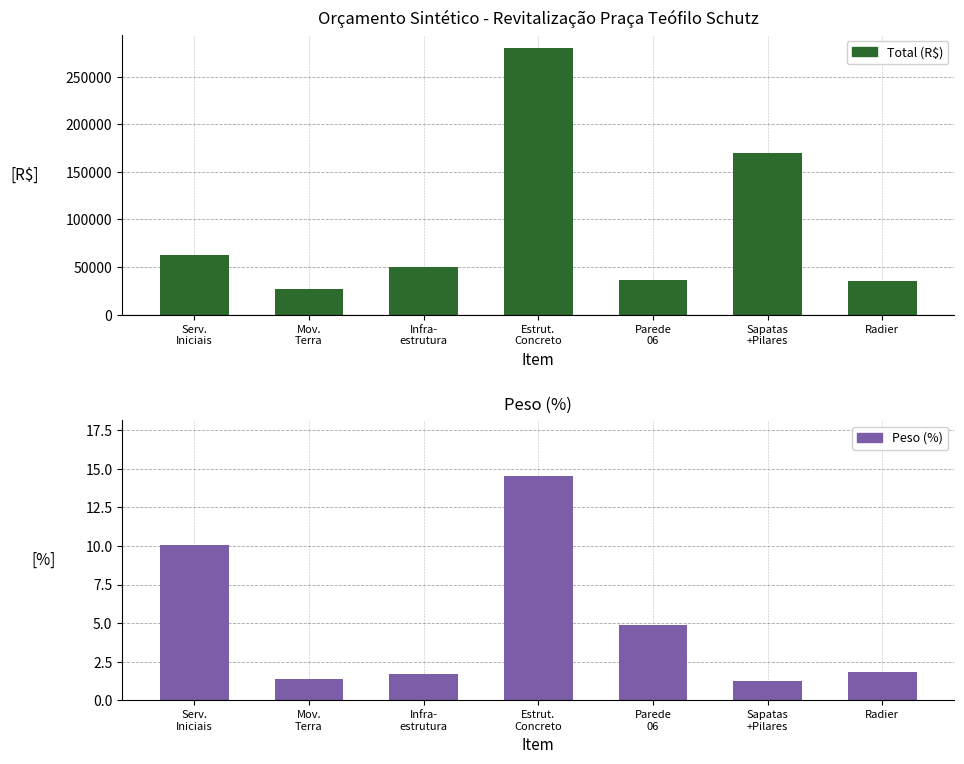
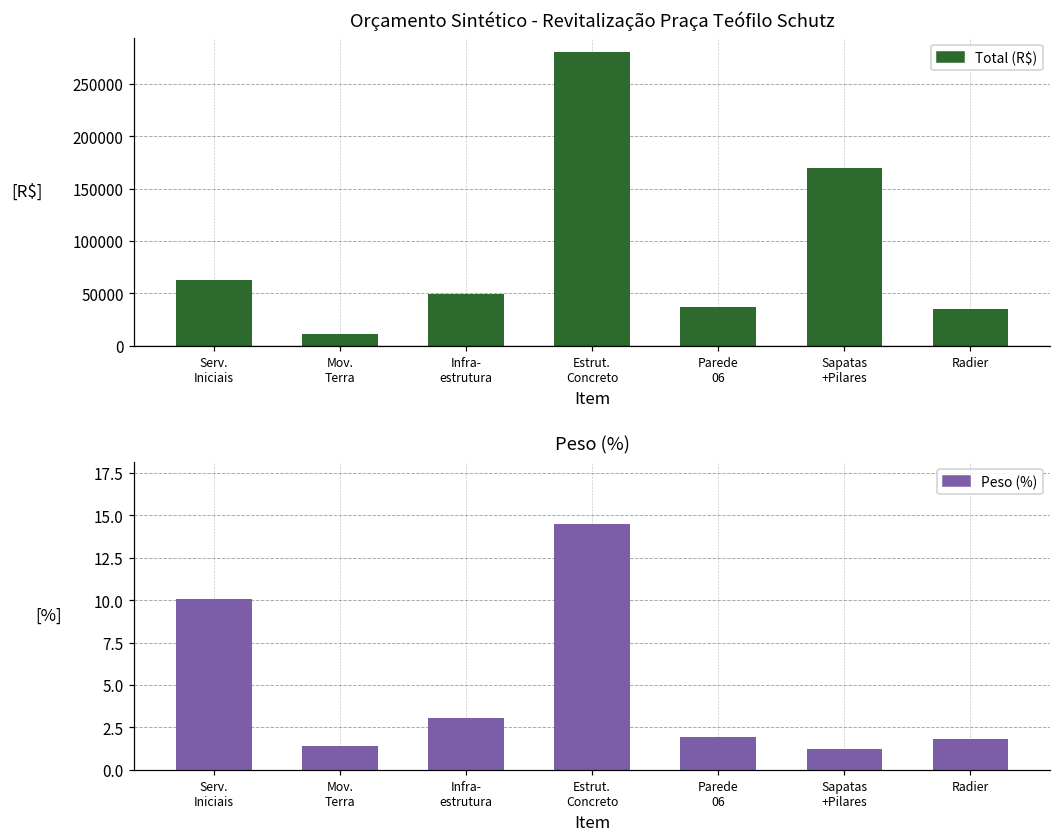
  {
    "Orçamento Sintético - Revitalização Praça Teófilo Schutz": {
      "Serv. Iniciais": 60000,
-     "Mov. Terra": 30000,
+     "Mov. Terra": 10000,
      "Infra- estrutura": 50000,
      "Estrut. Concreto": 280000,
      "Parede 06": 40000,
      "Sapatas +Pilares": 170000,
      "Radier": 40000
    },
    "Peso (%)": {
      "Serv. Iniciais": 10.1,
      "Mov. Terra": 1.4,
-     "Infra- estrutura": 1.7,
+     "Infra- estrutura": 3.1,
      "Estrut. Concreto": 14.5,
-     "Parede 06": 4.9,
+     "Parede 06": 1.9,
      "Sapatas +Pilares": 1.2,
      "Radier": 1.8
    }
  }
